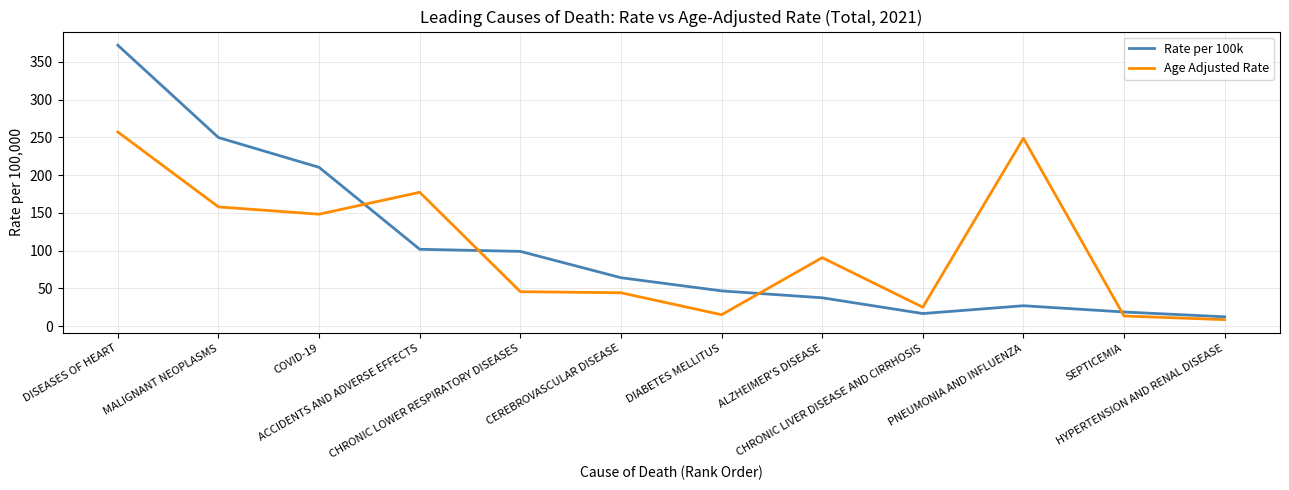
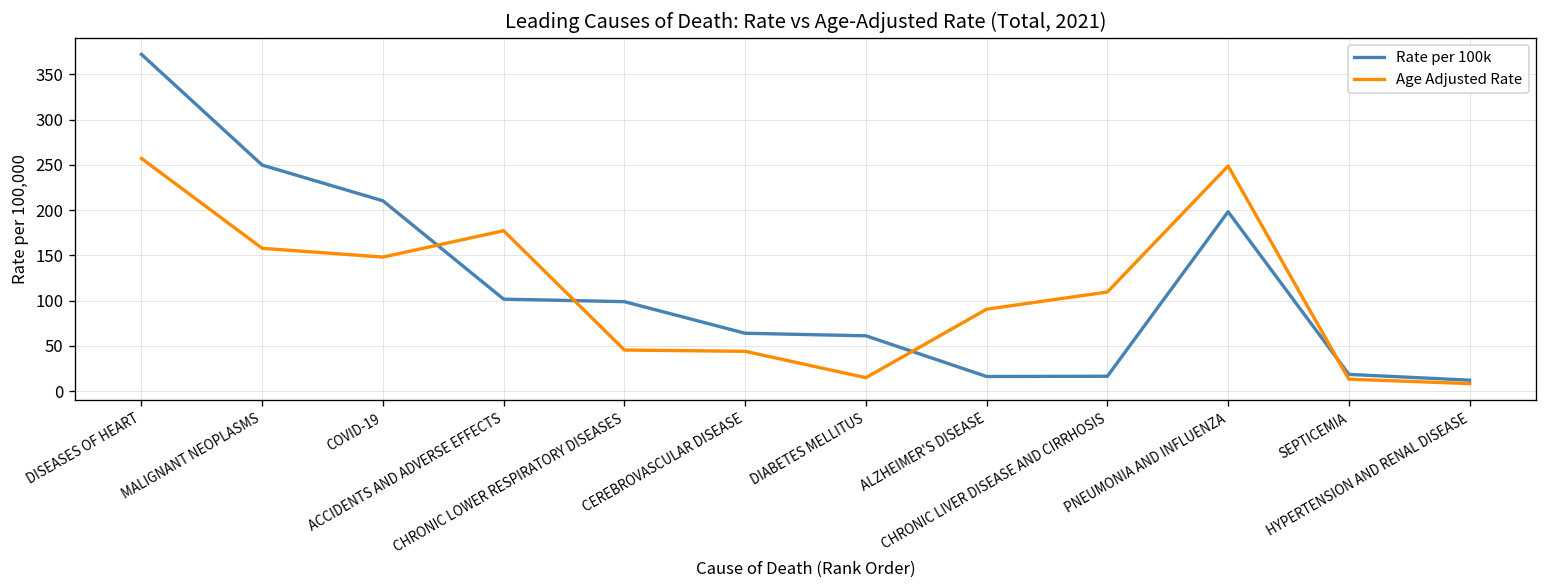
  {
    "Rate per 100k": {
      "DISEASES OF HEART": 370,
      "MALIGNANT NEOPLASMS": 250,
      "COVID-19": 210,
      "ACCIDENTS AND ADVERSE EFFECTS": 100,
      "CHRONIC LOWER RESPIRATORY DISEASES": 100,
      "CEREBROVASCULAR DISEASE": 60,
-     "DIABETES MELLITUS": 50,
-     "ALZHEIMER'S DISEASE": 40,
+     "DIABETES MELLITUS": 60,
+     "ALZHEIMER'S DISEASE": 20,
      "CHRONIC LIVER DISEASE AND CIRRHOSIS": 20,
-     "PNEUMONIA AND INFLUENZA": 30,
+     "PNEUMONIA AND INFLUENZA": 200,
      "SEPTICEMIA": 20,
      "HYPERTENSION AND RENAL DISEASE": 10
    },
    "Age Adjusted Rate": {
      "DISEASES OF HEART": 260,
      "MALIGNANT NEOPLASMS": 160,
      "COVID-19": 150,
      "ACCIDENTS AND ADVERSE EFFECTS": 180,
      "CHRONIC LOWER RESPIRATORY DISEASES": 50,
      "CEREBROVASCULAR DISEASE": 40,
      "DIABETES MELLITUS": 10,
      "ALZHEIMER'S DISEASE": 90,
-     "CHRONIC LIVER DISEASE AND CIRRHOSIS": 20,
+     "CHRONIC LIVER DISEASE AND CIRRHOSIS": 110,
      "PNEUMONIA AND INFLUENZA": 250,
      "SEPTICEMIA": 10,
      "HYPERTENSION AND RENAL DISEASE": 10
    }
  }
